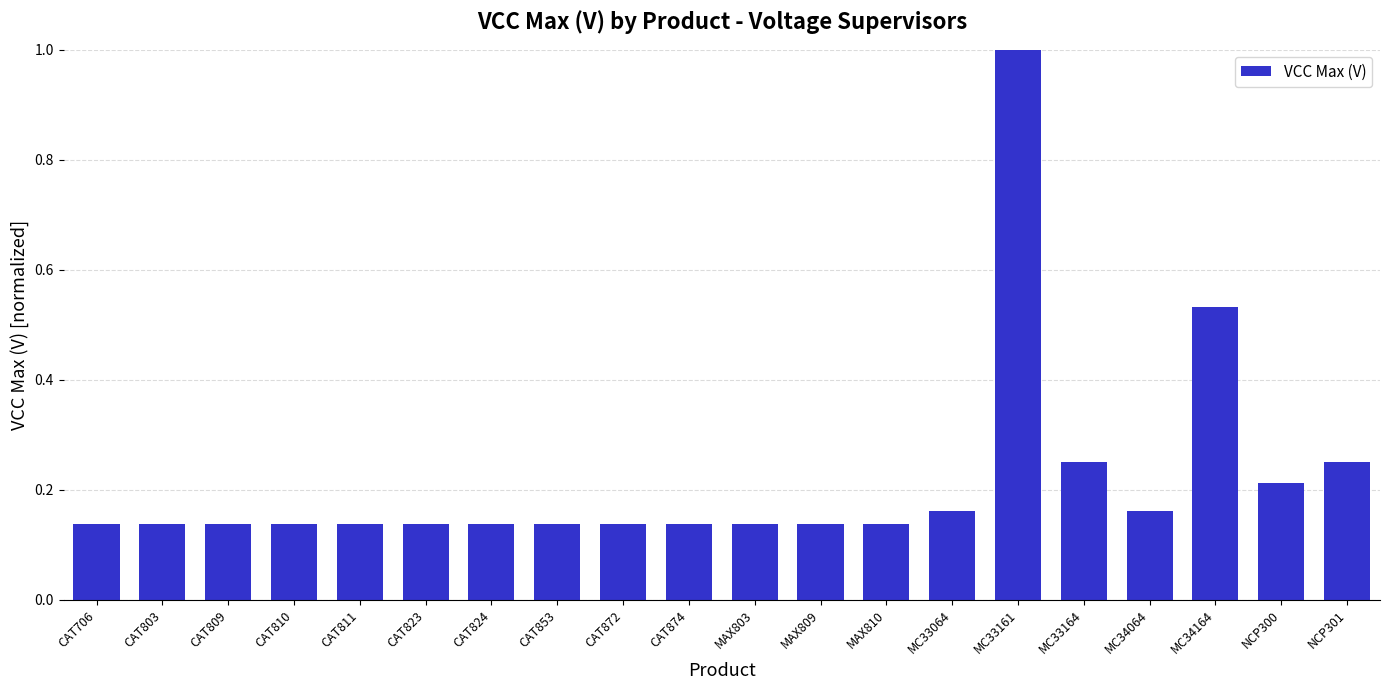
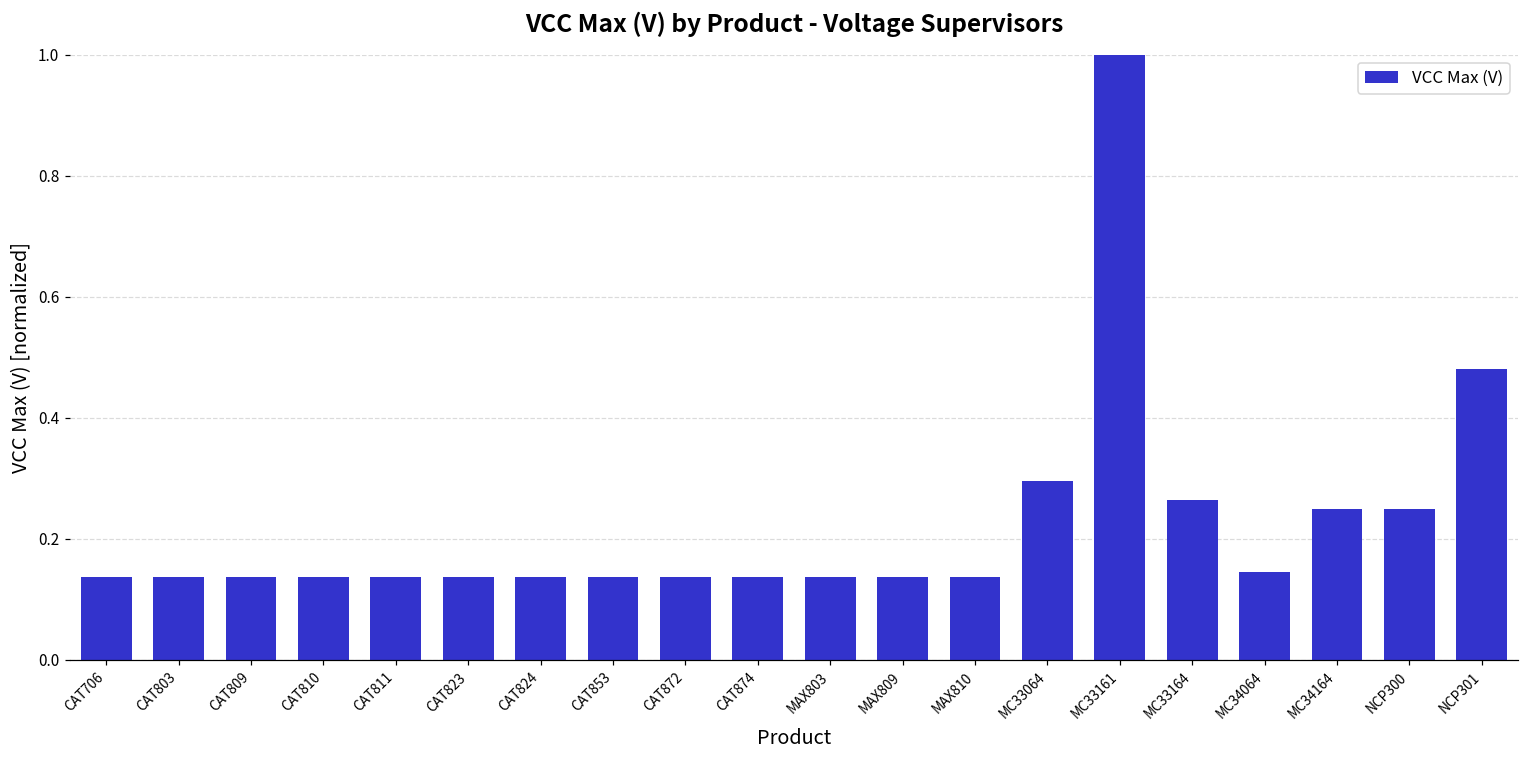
  {
    "CAT706": 0.14,
    "CAT803": 0.14,
    "CAT809": 0.14,
    "CAT810": 0.14,
    "CAT811": 0.14,
    "CAT823": 0.14,
    "CAT824": 0.14,
    "CAT853": 0.14,
    "CAT872": 0.14,
    "CAT874": 0.14,
    "MAX803": 0.14,
    "MAX809": 0.14,
    "MAX810": 0.14,
-   "MC33064": 0.16,
+   "MC33064": 0.30,
    "MC33161": 1.00,
-   "MC33164": 0.25,
-   "MC34064": 0.16,
-   "MC34164": 0.53,
-   "NCP300": 0.21,
-   "NCP301": 0.25
+   "MC33164": 0.27,
+   "MC34064": 0.15,
+   "MC34164": 0.25,
+   "NCP300": 0.25,
+   "NCP301": 0.48
  }
